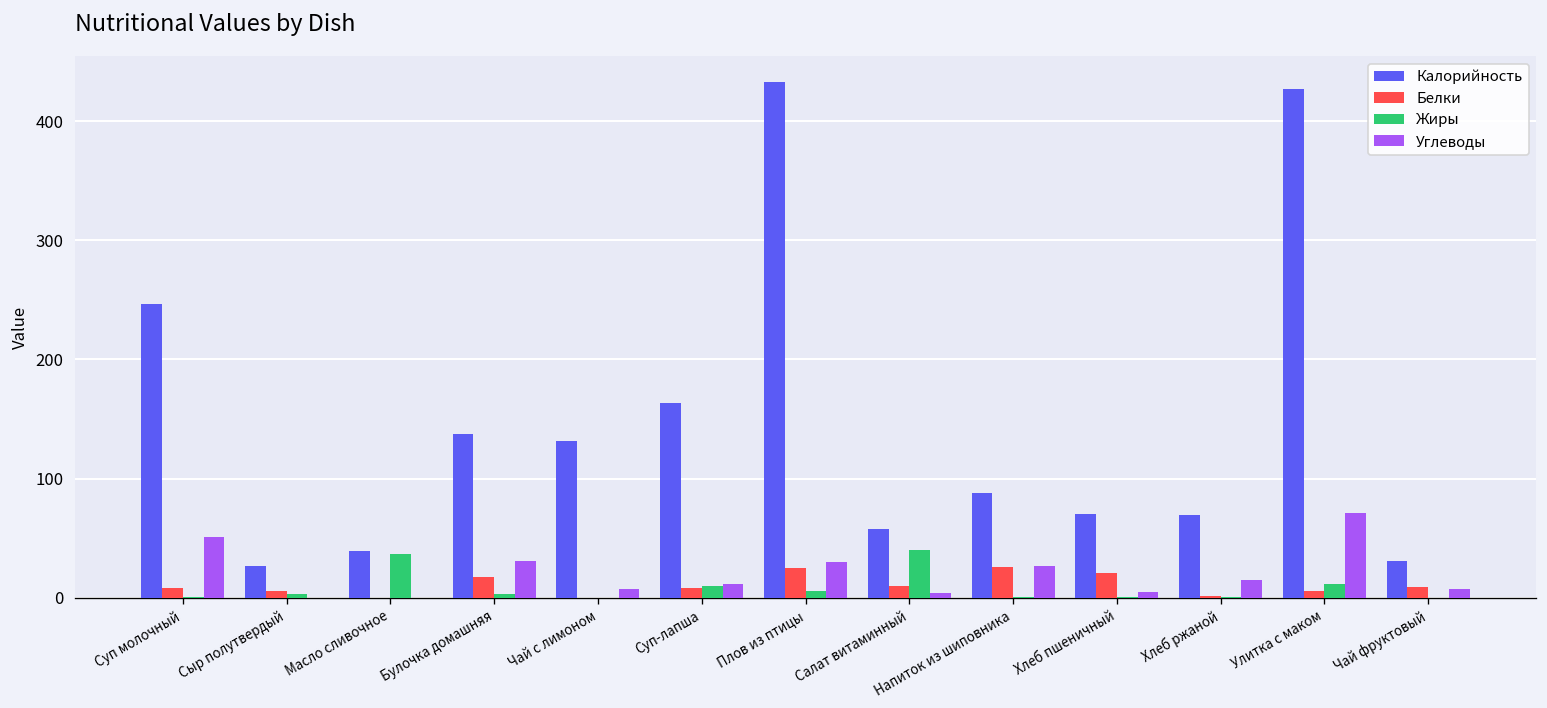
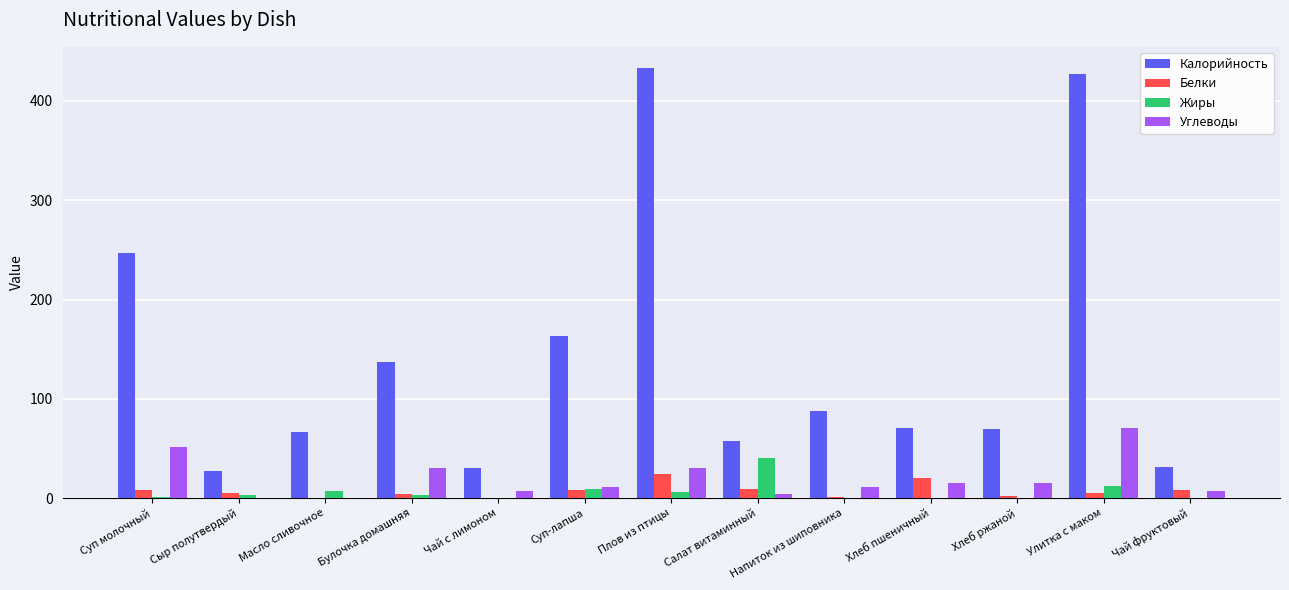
  {
    "Калорийность": {
      "Суп молочный": 250,
      "Сыр полутвердый": 30,
-     "Масло сливочное": 40,
+     "Масло сливочное": 70,
      "Булочка домашняя": 140,
-     "Чай с лимоном": 130,
+     "Чай с лимоном": 30,
      "Суп-лапша": 160,
      "Плов из птицы": 430,
      "Салат витаминный": 60,
      "Напиток из шиповника": 90,
      "Хлеб пшеничный": 70,
      "Хлеб ржаной": 70,
      "Улитка с маком": 430,
      "Чай фруктовый": 30
    },
    "Белки": {
      "Суп молочный": 10,
      "Сыр полутвердый": 10,
-     "Булочка домашняя": 20,
+     "Булочка домашняя": 0,
      "Суп-лапша": 10,
      "Плов из птицы": 20,
      "Салат витаминный": 10,
-     "Напиток из шиповника": 30,
+     "Напиток из шиповника": 0,
      "Хлеб пшеничный": 20,
      "Улитка с маком": 10,
      "Чай фруктовый": 10
    },
    "Жиры": {
      "Сыр полутвердый": 0,
-     "Масло сливочное": 40,
+     "Масло сливочное": 10,
      "Булочка домашняя": 0,
      "Суп-лапша": 10,
      "Плов из птицы": 10,
      "Салат витаминный": 40,
      "Улитка с маком": 10
    },
    "Углеводы": {
      "Суп молочный": 50,
      "Сыр полутвердый": 0,
      "Булочка домашняя": 30,
      "Чай с лимоном": 10,
      "Суп-лапша": 10,
      "Плов из птицы": 30,
      "Салат витаминный": 0,
-     "Напиток из шиповника": 30,
-     "Хлеб пшеничный": 0,
+     "Напиток из шиповника": 10,
+     "Хлеб пшеничный": 10,
      "Хлеб ржаной": 10,
      "Улитка с маком": 70,
      "Чай фруктовый": 10
    }
  }
